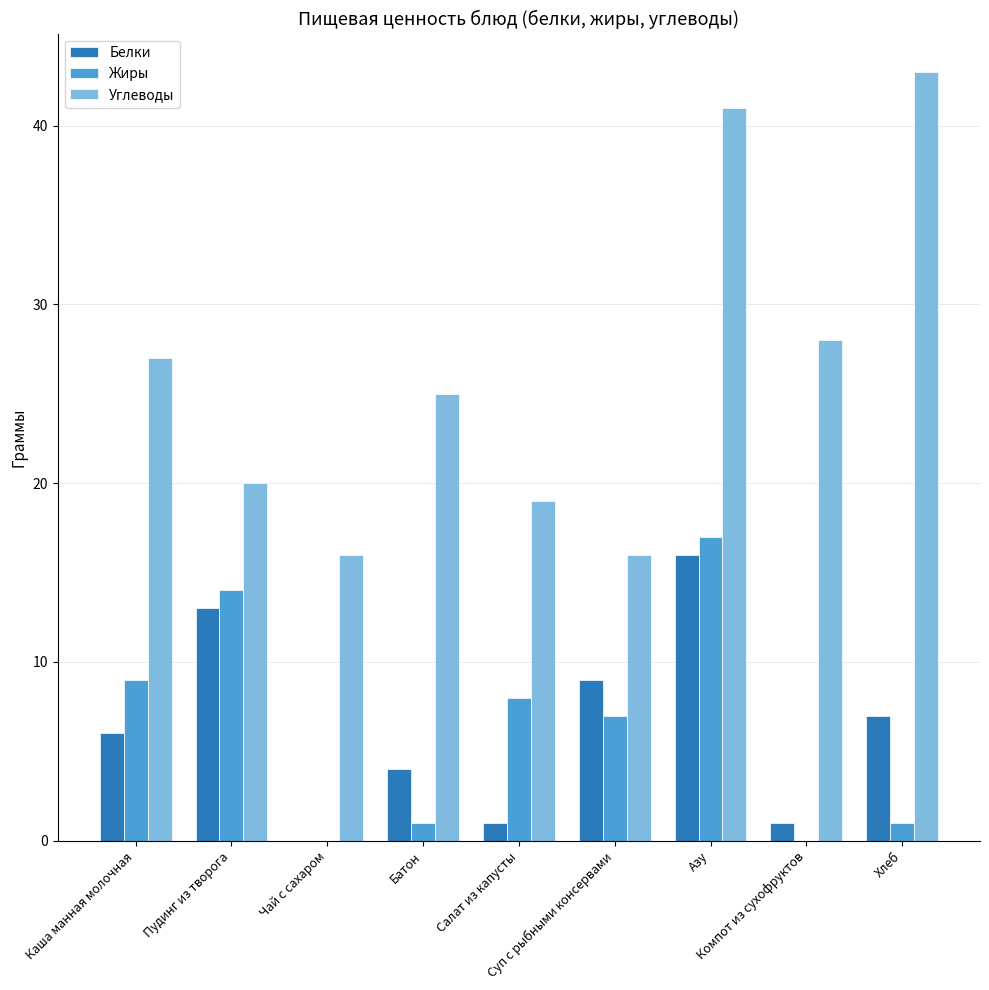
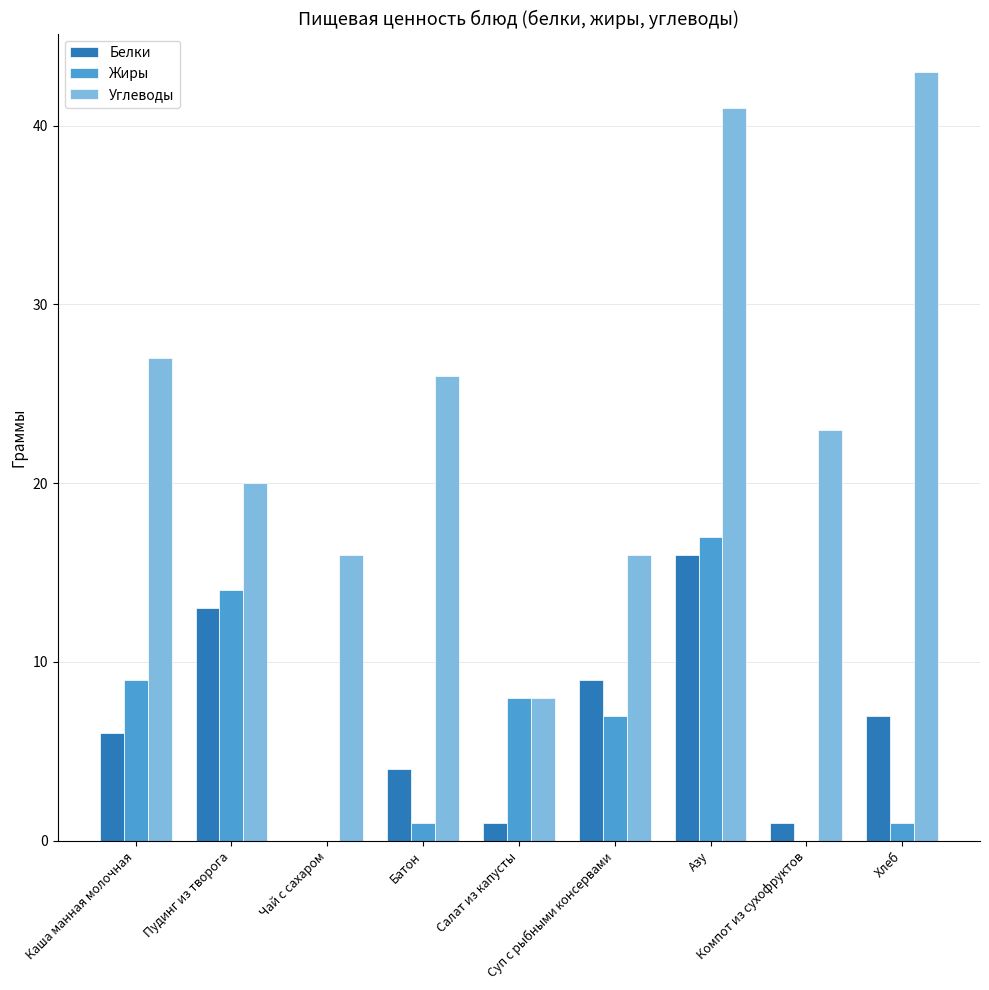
  {
    "Углеводы": {
      "Каша манная молочная": 27,
      "Пудинг из творога": 20,
      "Чай с сахаром": 16,
-     "Батон": 25,
-     "Салат из капусты": 19,
+     "Батон": 26,
+     "Салат из капусты": 8,
      "Суп с рыбными консервами": 16,
      "Азу": 41,
-     "Компот из сухофруктов": 28,
+     "Компот из сухофруктов": 23,
      "Хлеб": 43
    }
  }
